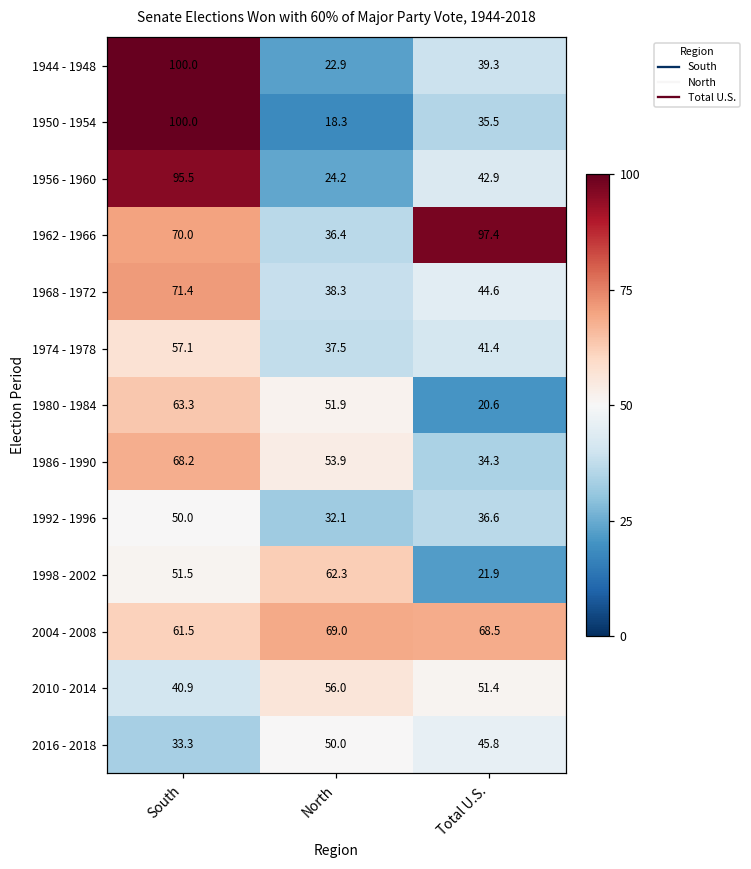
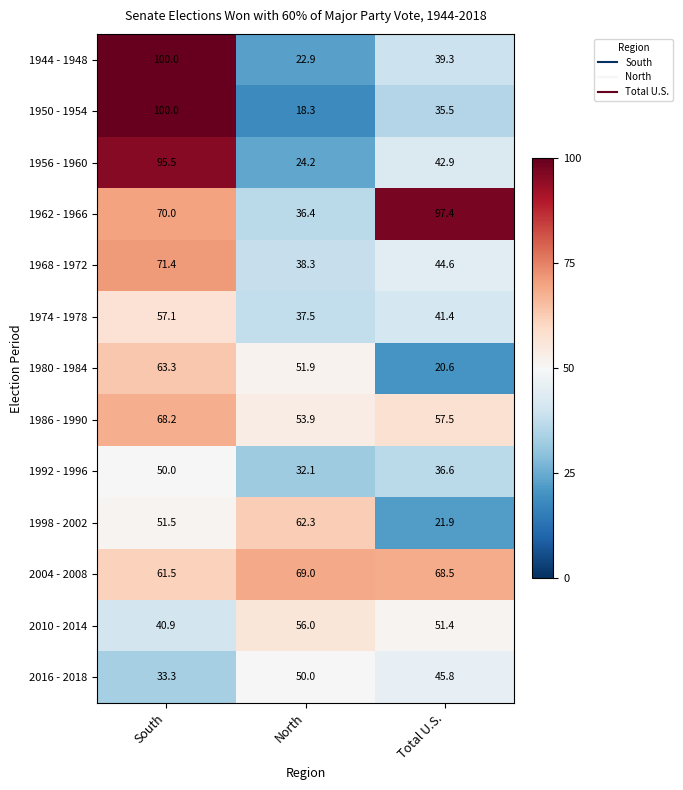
  {
    "1944 - 1948": {
      "South": 100.0,
      "North": 22.9,
      "Total U.S.": 39.3
    },
    "1950 - 1954": {
      "South": 100.0,
      "North": 18.3,
      "Total U.S.": 35.5
    },
    "1956 - 1960": {
      "South": 95.5,
      "North": 24.2,
      "Total U.S.": 42.9
    },
    "1962 - 1966": {
      "South": 70.0,
      "North": 36.4,
      "Total U.S.": 97.4
    },
    "1968 - 1972": {
      "South": 71.4,
      "North": 38.3,
      "Total U.S.": 44.6
    },
    "1974 - 1978": {
      "South": 57.1,
      "North": 37.5,
      "Total U.S.": 41.4
    },
    "1980 - 1984": {
      "South": 63.3,
      "North": 51.9,
      "Total U.S.": 20.6
    },
    "1986 - 1990": {
      "South": 68.2,
      "North": 53.9,
-     "Total U.S.": 34.3
+     "Total U.S.": 57.5
    },
    "1992 - 1996": {
      "South": 50.0,
      "North": 32.1,
      "Total U.S.": 36.6
    },
    "1998 - 2002": {
      "South": 51.5,
      "North": 62.3,
      "Total U.S.": 21.9
    },
    "2004 - 2008": {
      "South": 61.5,
      "North": 69.0,
      "Total U.S.": 68.5
    },
    "2010 - 2014": {
      "South": 40.9,
      "North": 56.0,
      "Total U.S.": 51.4
    },
    "2016 - 2018": {
      "South": 33.3,
      "North": 50.0,
      "Total U.S.": 45.8
    }
  }
